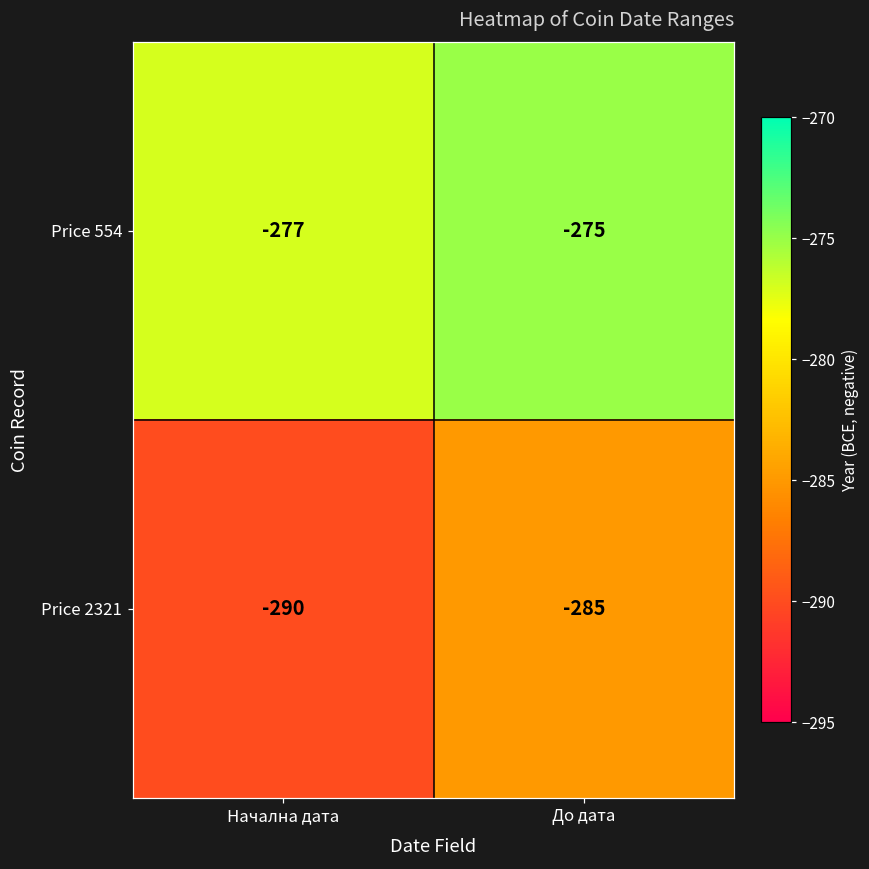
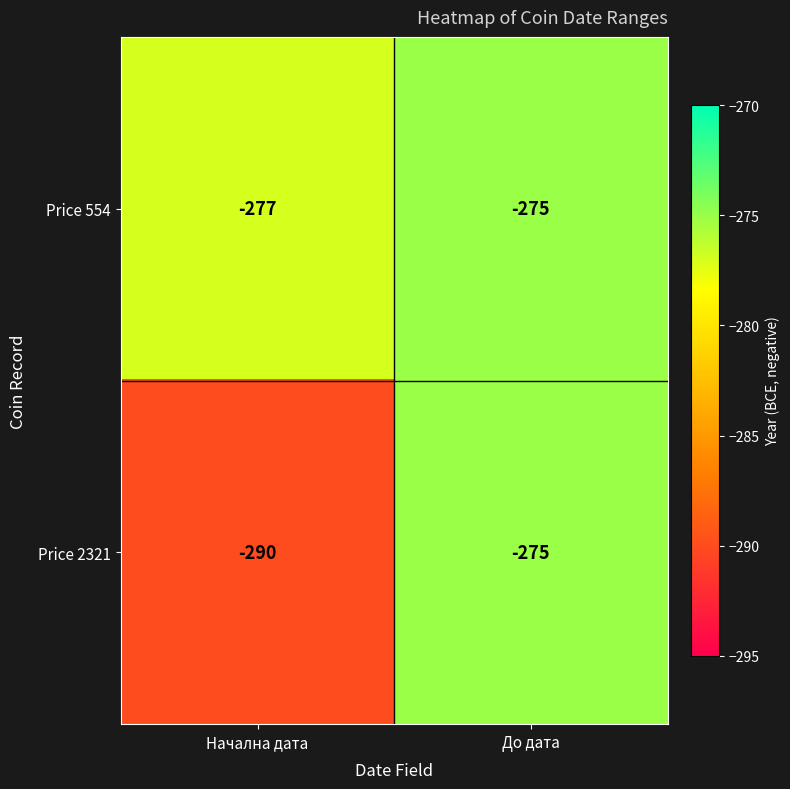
  {
    "Price 554": {
      "Начална дата": -277,
      "До дата": -275
    },
    "Price 2321": {
      "Начална дата": -290,
-     "До дата": -285
+     "До дата": -275
    }
  }
